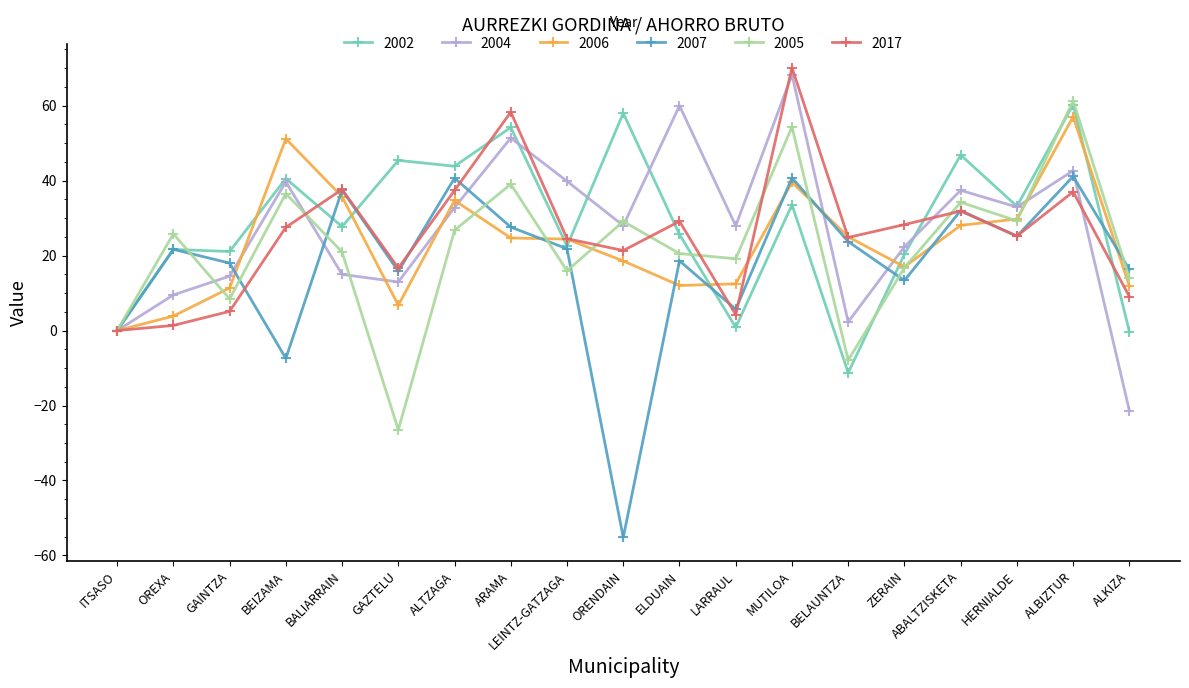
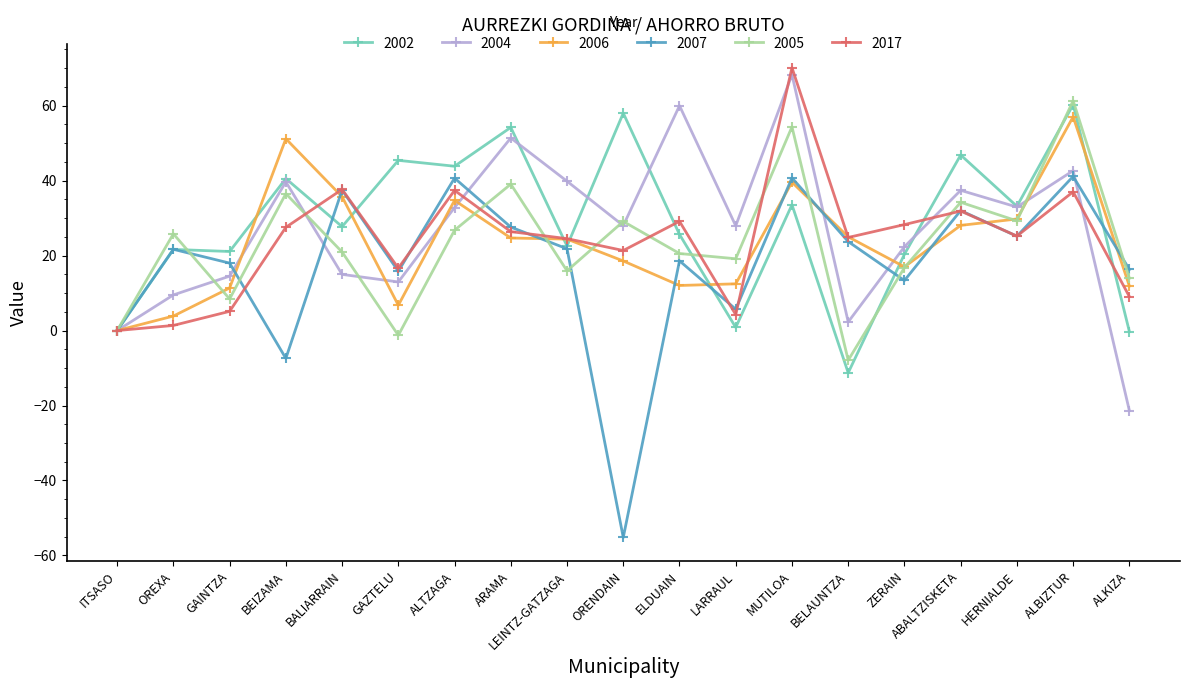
  {
    "2004": {
      "OREXA": 10,
      "GAINTZA": 15,
      "BEIZAMA": 40,
      "BALIARRAIN": 15,
      "GAZTELU": 13,
      "ALTZAGA": 33,
      "ARAMA": 51,
      "LEINTZ-GATZAGA": 40,
      "ORENDAIN": 28,
      "ELDUAIN": 60,
      "LARRAUL": 28,
      "MUTILOA": 68,
      "BELAUNTZA": 2,
      "ZERAIN": 22,
      "ABALTZISKETA": 37,
      "ALBIZTUR": 43,
      "ALKIZA": -21
    },
    "2006": {
      "OREXA": 4,
      "GAINTZA": 11,
      "BEIZAMA": 51,
      "BALIARRAIN": 36,
      "GAZTELU": 7,
      "ALTZAGA": 35,
      "ARAMA": 25,
      "ORENDAIN": 19,
      "ELDUAIN": 12,
      "LARRAUL": 12,
      "MUTILOA": 40,
      "ABALTZISKETA": 28,
      "ALBIZTUR": 57,
      "ALKIZA": 12
    },
    "2005": {
      "OREXA": 26,
      "GAINTZA": 8,
      "BEIZAMA": 37,
      "BALIARRAIN": 21,
-     "GAZTELU": -26,
+     "GAZTELU": -1,
      "ALTZAGA": 27,
      "ARAMA": 39,
      "LEINTZ-GATZAGA": 16,
      "ORENDAIN": 29,
      "ELDUAIN": 21,
      "LARRAUL": 19,
      "MUTILOA": 54,
      "BELAUNTZA": -8,
      "ABALTZISKETA": 34,
      "ALBIZTUR": 61,
      "ALKIZA": 14
    },
    "2017": {
      "OREXA": 1,
      "GAINTZA": 5,
      "BEIZAMA": 28,
      "GAZTELU": 17,
      "ALTZAGA": 37,
-     "ARAMA": 58,
+     "ARAMA": 26,
      "ORENDAIN": 21,
      "ELDUAIN": 29,
      "LARRAUL": 4,
      "MUTILOA": 70,
      "ZERAIN": 28,
      "ALBIZTUR": 37,
      "ALKIZA": 9
    }
  }
